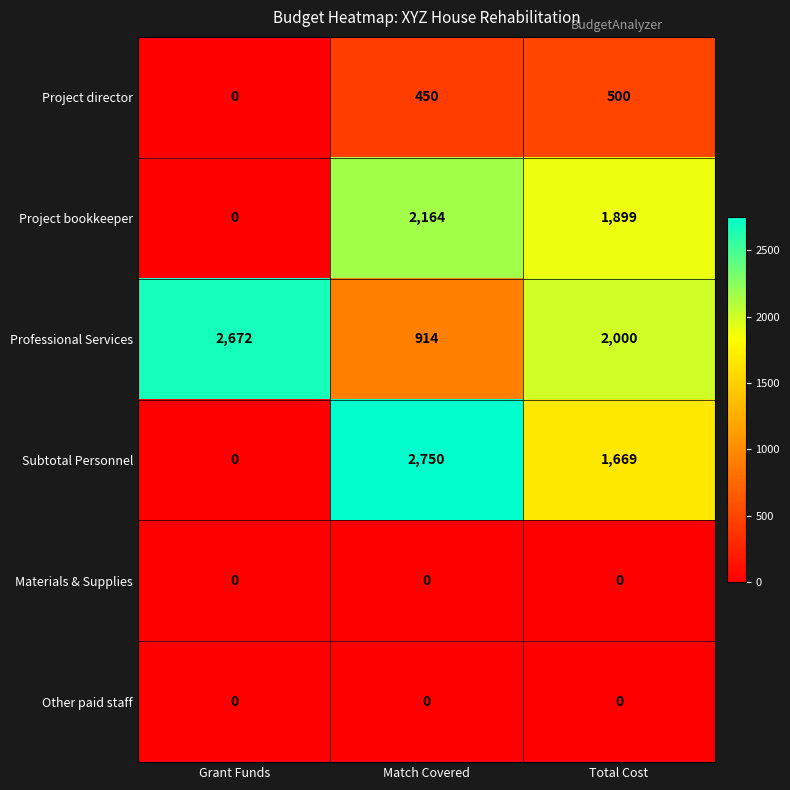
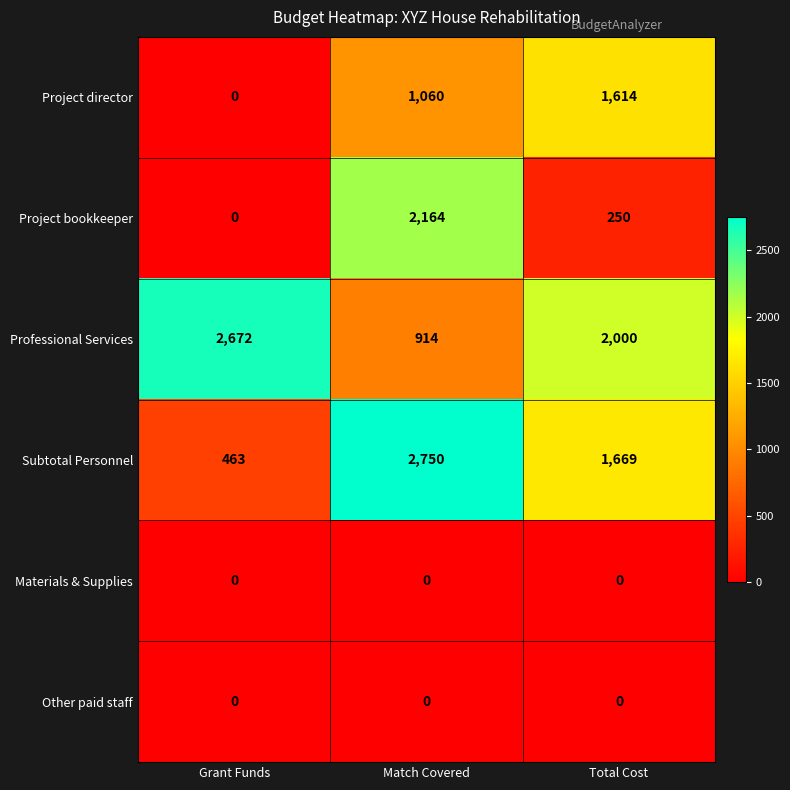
  {
    "Project director": {
      "Grant Funds": "0",
-     "Match Covered": "450",
-     "Total Cost": "500"
+     "Match Covered": "1,060",
+     "Total Cost": "1,614"
    },
    "Project bookkeeper": {
      "Grant Funds": "0",
      "Match Covered": "2,164",
-     "Total Cost": "1,899"
+     "Total Cost": "250"
    },
    "Professional Services": {
      "Grant Funds": "2,672",
      "Match Covered": "914",
      "Total Cost": "2,000"
    },
    "Subtotal Personnel": {
-     "Grant Funds": "0",
+     "Grant Funds": "463",
      "Match Covered": "2,750",
      "Total Cost": "1,669"
    },
    "Materials & Supplies": {
      "Grant Funds": "0",
      "Match Covered": "0",
      "Total Cost": "0"
    },
    "Other paid staff": {
      "Grant Funds": "0",
      "Match Covered": "0",
      "Total Cost": "0"
    }
  }
